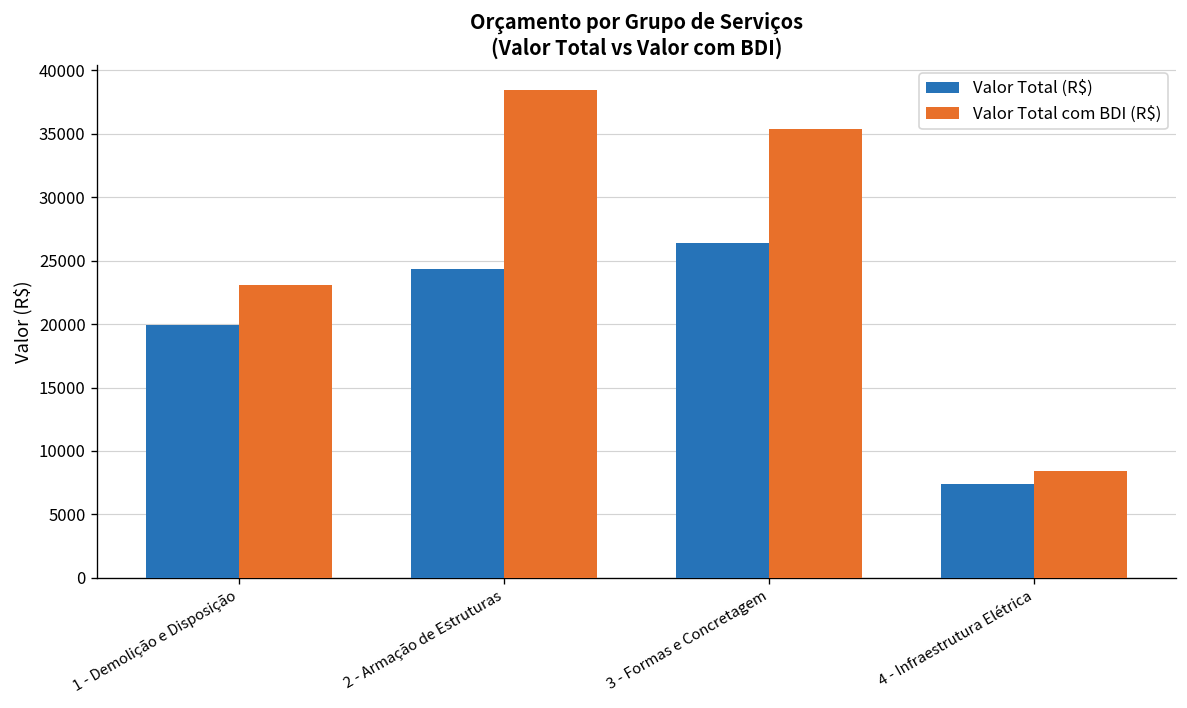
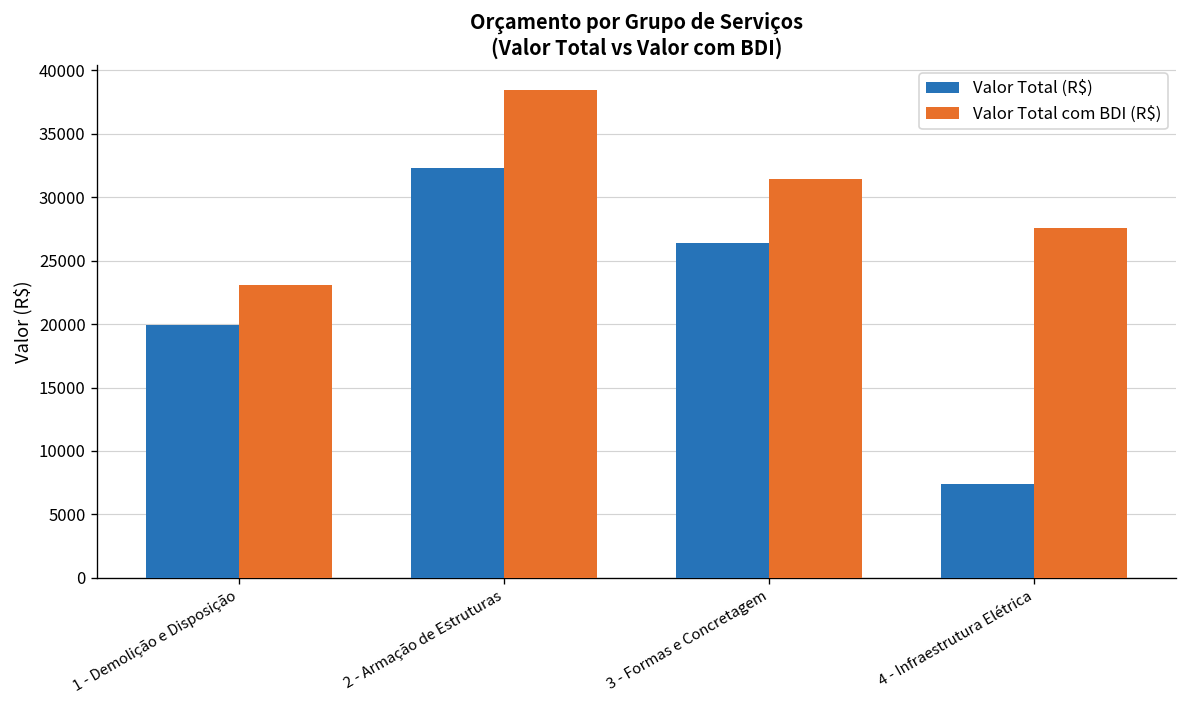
  {
    "Valor Total (R$)": {
      "1 - Demolição e Disposição": 19900,
-     "2 - Armação de Estruturas": 24300,
+     "2 - Armação de Estruturas": 32300,
      "3 - Formas e Concretagem": 26400,
      "4 - Infraestrutura Elétrica": 7400
    },
    "Valor Total com BDI (R$)": {
      "1 - Demolição e Disposição": 23100,
      "2 - Armação de Estruturas": 38500,
-     "3 - Formas e Concretagem": 35400,
-     "4 - Infraestrutura Elétrica": 8500
+     "3 - Formas e Concretagem": 31400,
+     "4 - Infraestrutura Elétrica": 27600
    }
  }
